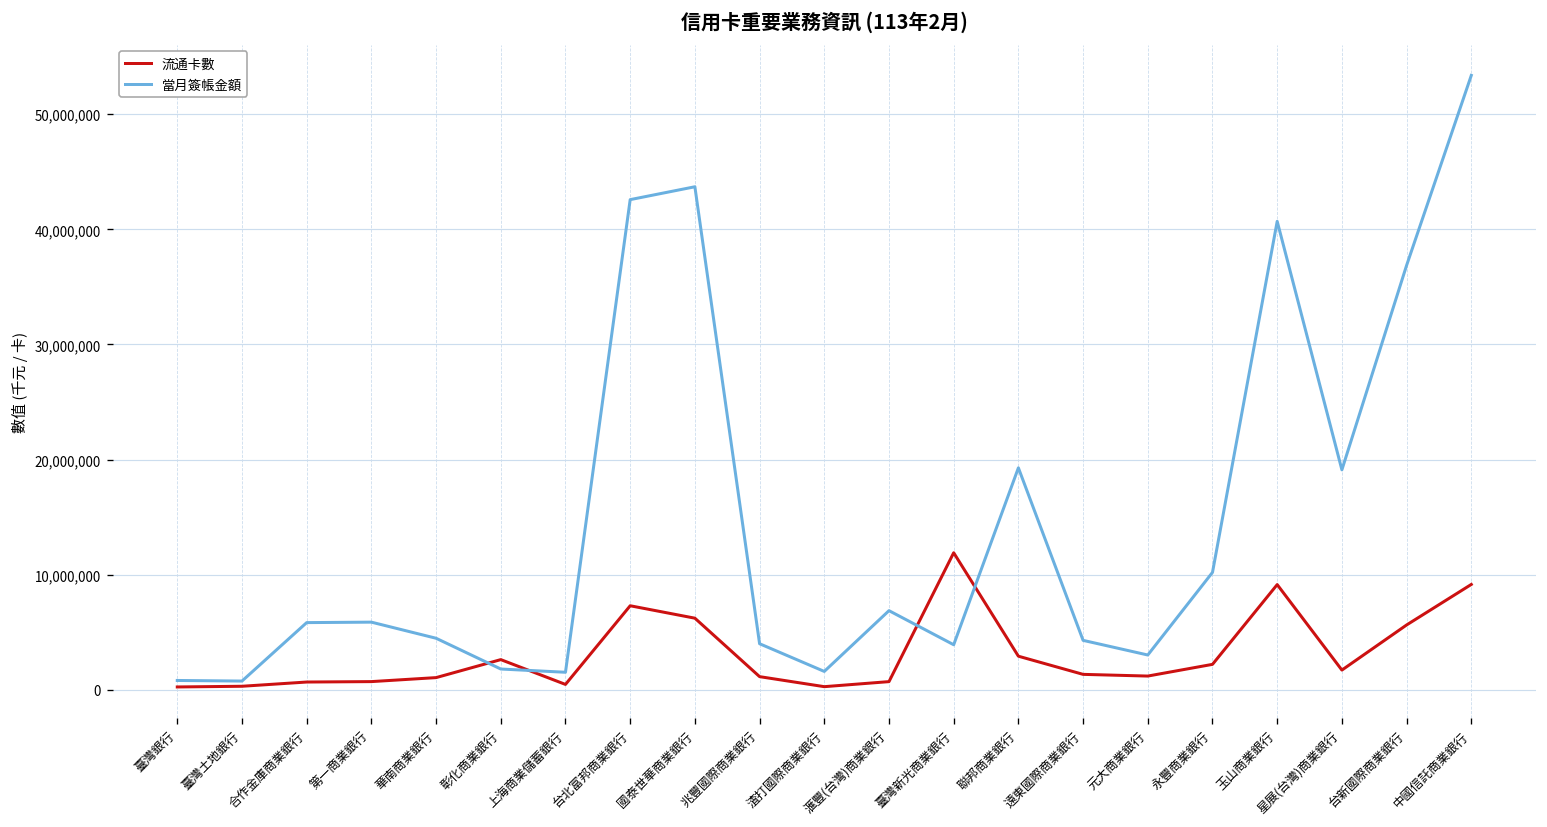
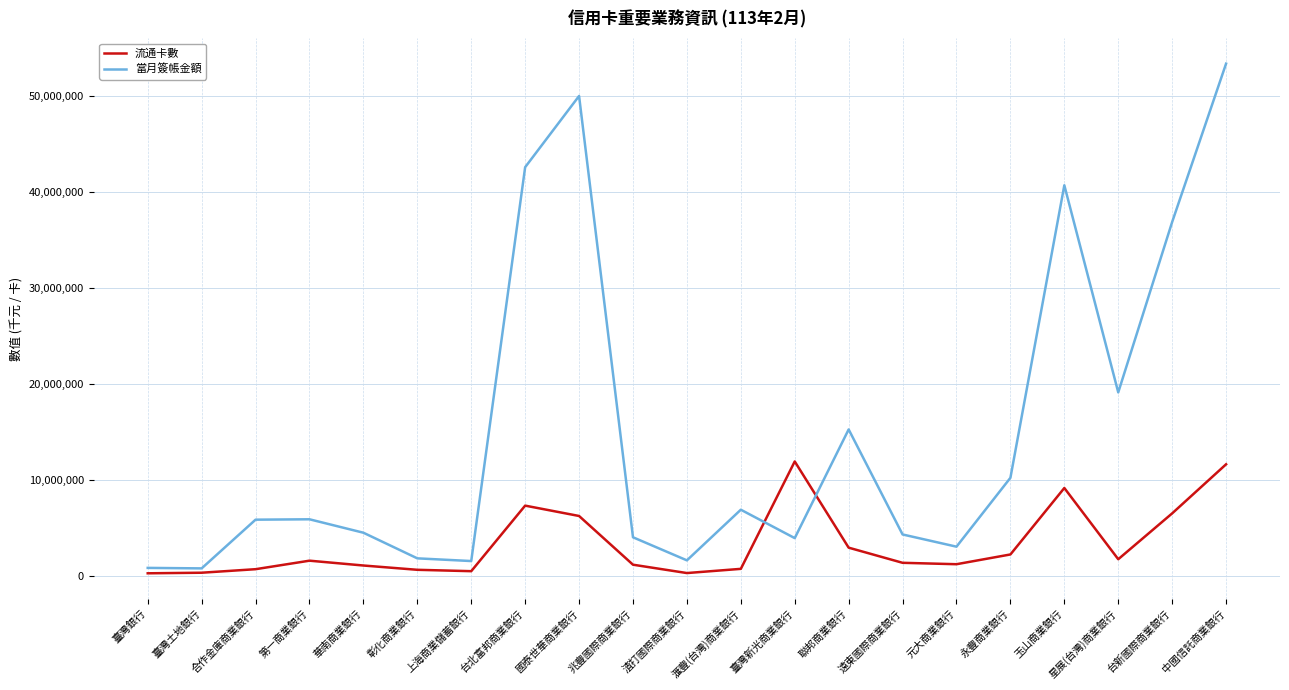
  {
    "流通卡數": {
      "臺灣銀行": "0",
      "臺灣土地銀行": "0",
      "合作金庫商業銀行": "1,000,000",
-     "第一商業銀行": "1,000,000",
+     "第一商業銀行": "2,000,000",
      "華南商業銀行": "1,000,000",
-     "彰化商業銀行": "3,000,000",
+     "彰化商業銀行": "1,000,000",
      "上海商業儲蓄銀行": "0",
      "台北富邦商業銀行": "7,000,000",
      "國泰世華商業銀行": "6,000,000",
      "兆豐國際商業銀行": "1,000,000",
      "渣打國際商業銀行": "0",
      "滙豐(台灣)商業銀行": "1,000,000",
      "臺灣新光商業銀行": "12,000,000",
      "聯邦商業銀行": "3,000,000",
      "遠東國際商業銀行": "1,000,000",
      "元大商業銀行": "1,000,000",
      "永豐商業銀行": "2,000,000",
      "玉山商業銀行": "9,000,000",
      "星展(台灣)商業銀行": "2,000,000",
-     "台新國際商業銀行": "6,000,000",
-     "中國信託商業銀行": "9,000,000"
+     "台新國際商業銀行": "7,000,000",
+     "中國信託商業銀行": "12,000,000"
    },
    "當月簽帳金額": {
      "臺灣銀行": "1,000,000",
      "臺灣土地銀行": "1,000,000",
      "合作金庫商業銀行": "6,000,000",
      "第一商業銀行": "6,000,000",
      "華南商業銀行": "4,000,000",
      "彰化商業銀行": "2,000,000",
      "上海商業儲蓄銀行": "2,000,000",
      "台北富邦商業銀行": "43,000,000",
-     "國泰世華商業銀行": "44,000,000",
+     "國泰世華商業銀行": "50,000,000",
      "兆豐國際商業銀行": "4,000,000",
      "渣打國際商業銀行": "2,000,000",
      "滙豐(台灣)商業銀行": "7,000,000",
      "臺灣新光商業銀行": "4,000,000",
-     "聯邦商業銀行": "19,000,000",
+     "聯邦商業銀行": "15,000,000",
      "遠東國際商業銀行": "4,000,000",
      "元大商業銀行": "3,000,000",
      "永豐商業銀行": "10,000,000",
      "玉山商業銀行": "41,000,000",
      "星展(台灣)商業銀行": "19,000,000",
      "台新國際商業銀行": "37,000,000",
      "中國信託商業銀行": "53,000,000"
    }
  }
